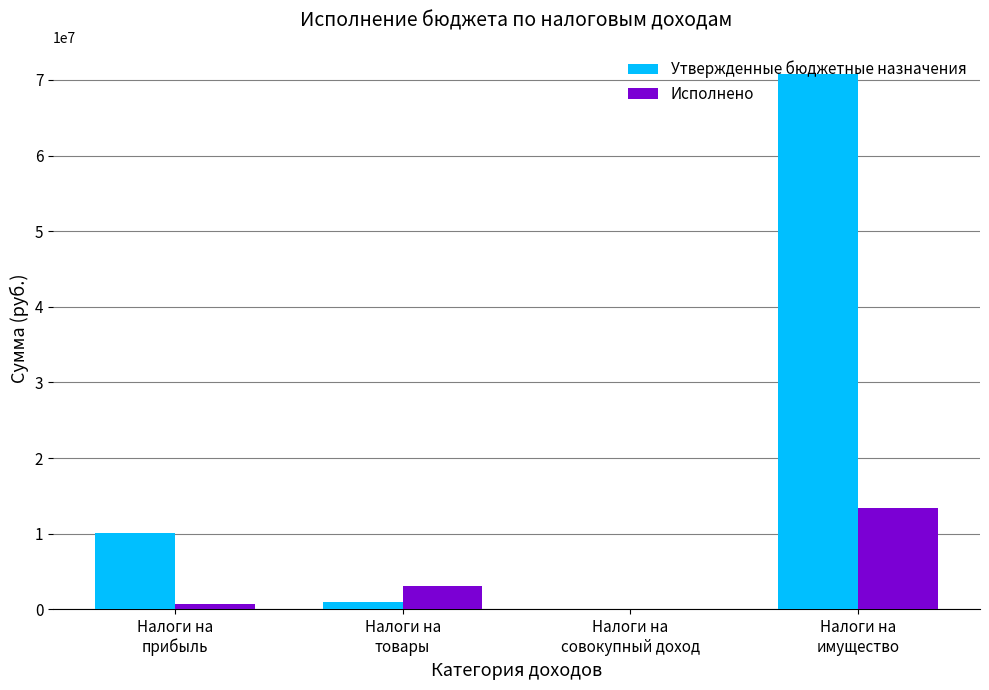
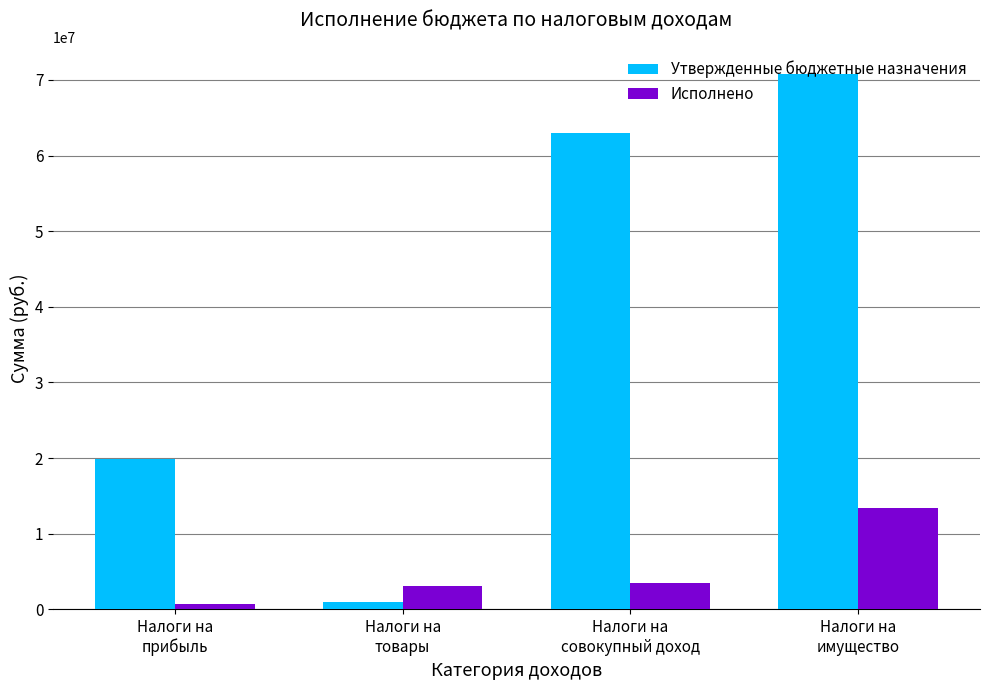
  {
    "Утвержденные бюджетные назначения": {
-     "Налоги на прибыль": 10000000,
+     "Налоги на прибыль": 20000000,
      "Налоги на товары": 1000000,
-     "Налоги на совокупный доход": 0,
+     "Налоги на совокупный доход": 63000000,
      "Налоги на имущество": 71000000
    },
    "Исполнено": {
      "Налоги на прибыль": 1000000,
      "Налоги на товары": 3000000,
-     "Налоги на совокупный доход": 0,
+     "Налоги на совокупный доход": 3000000,
      "Налоги на имущество": 13000000
    }
  }
